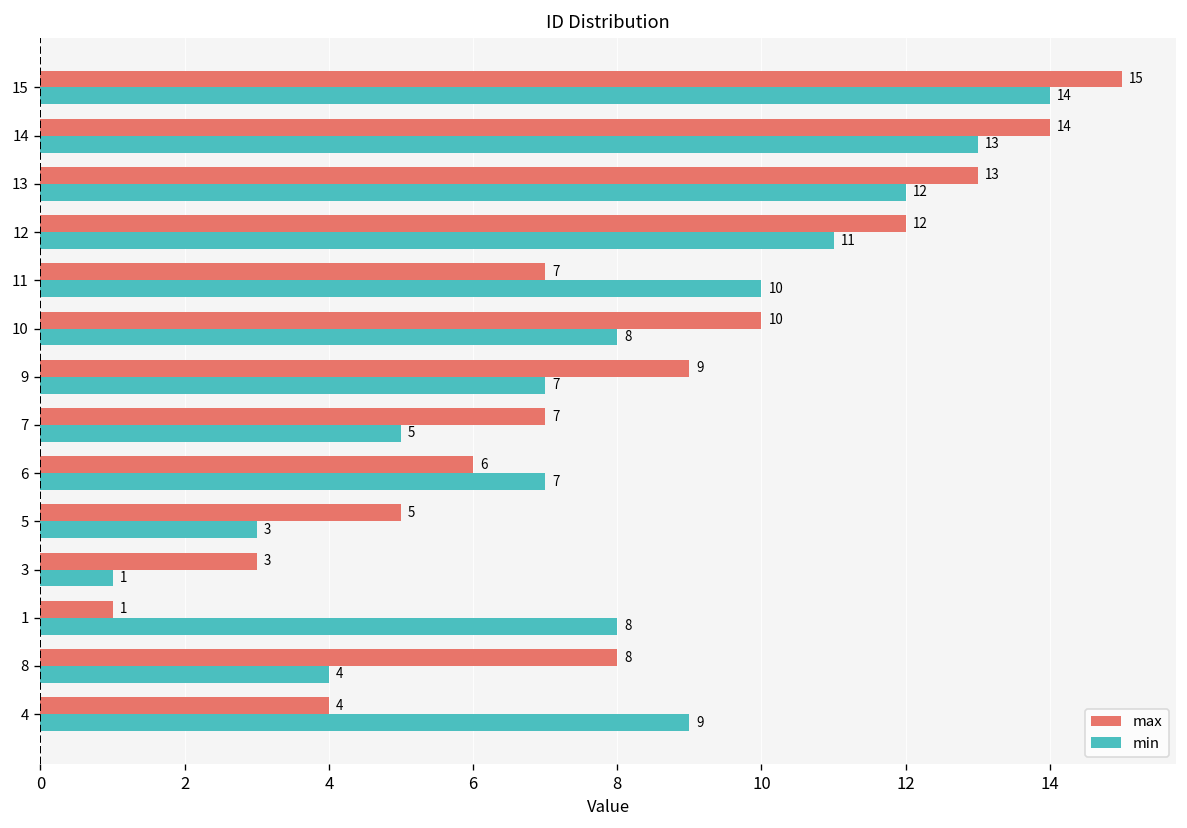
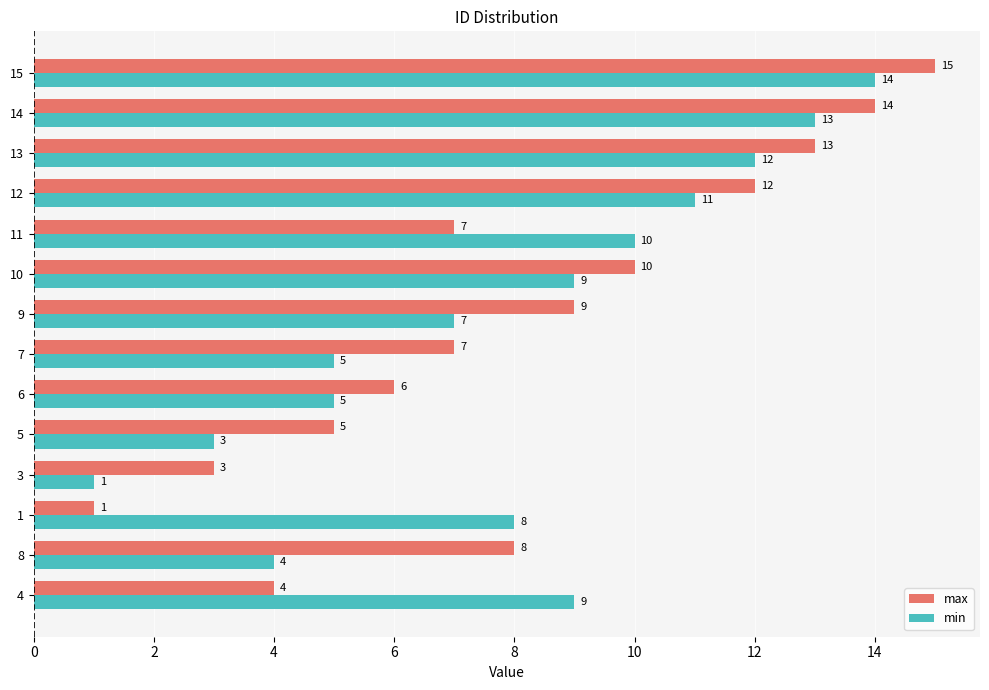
  {
    "max": {
      "15": 15,
      "14": 14,
      "13": 13,
      "12": 12,
      "11": 7,
      "10": 10,
      "9": 9,
      "7": 7,
      "6": 6,
      "5": 5,
      "3": 3,
      "1": 1,
      "8": 8,
      "4": 4
    },
    "min": {
      "15": 14,
      "14": 13,
      "13": 12,
      "12": 11,
      "11": 10,
-     "10": 8,
+     "10": 9,
      "9": 7,
      "7": 5,
-     "6": 7,
+     "6": 5,
      "5": 3,
      "3": 1,
      "1": 8,
      "8": 4,
      "4": 9
    }
  }
